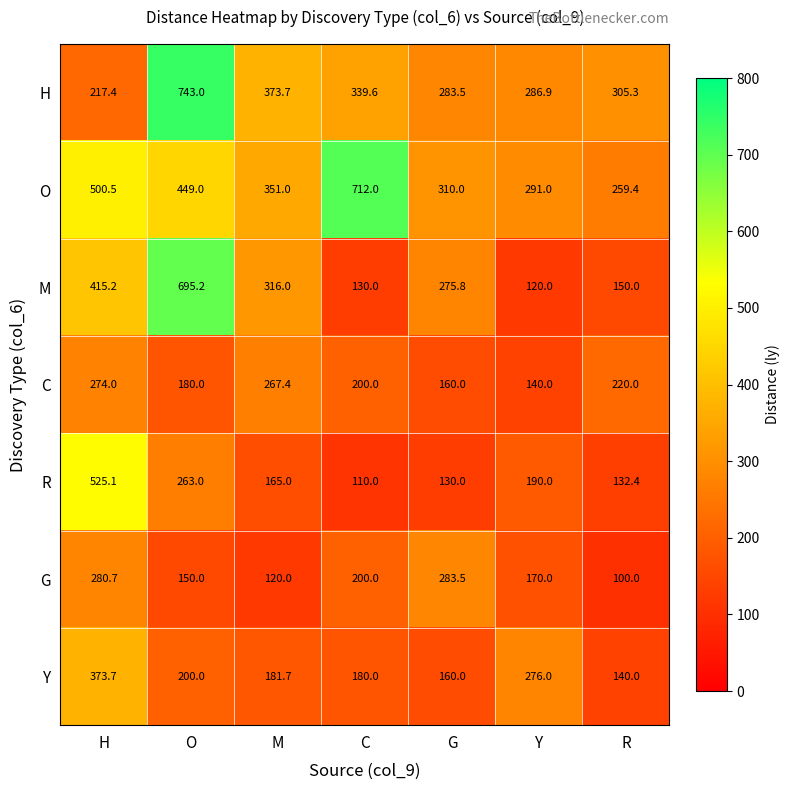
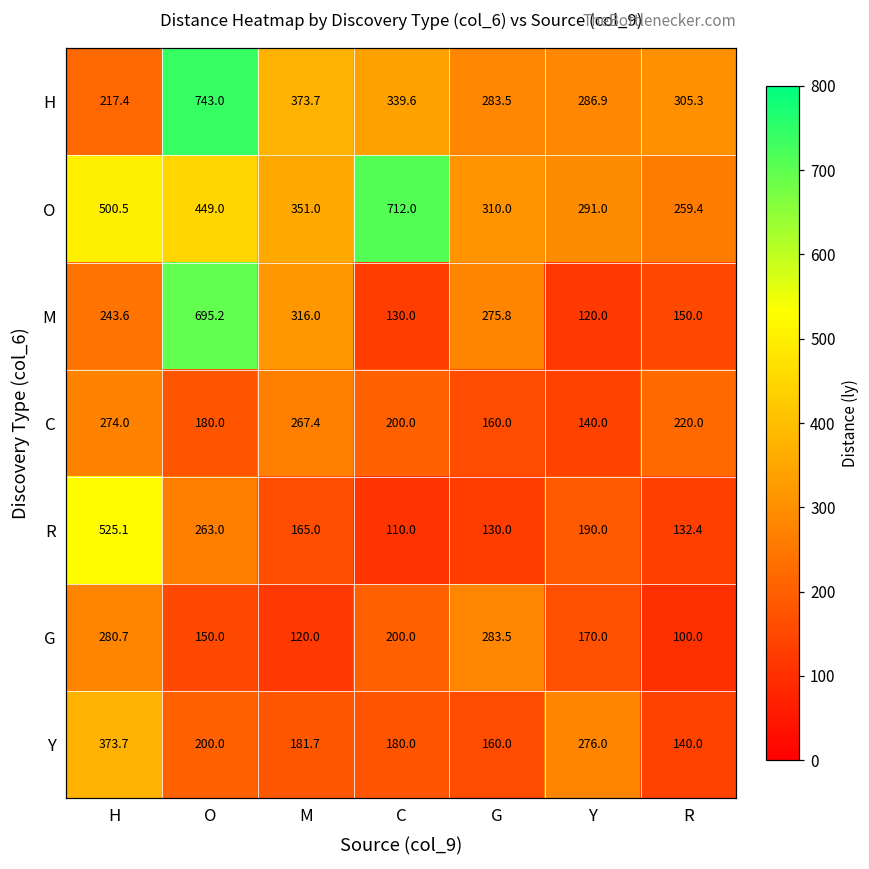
  {
    "H": {
      "H": 217.4,
      "O": 743.0,
      "M": 373.7,
      "C": 339.6,
      "G": 283.5,
      "Y": 286.9,
      "R": 305.3
    },
    "O": {
      "H": 500.5,
      "O": 449.0,
      "M": 351.0,
      "C": 712.0,
      "G": 310.0,
      "Y": 291.0,
      "R": 259.4
    },
    "M": {
-     "H": 415.2,
+     "H": 243.6,
      "O": 695.2,
      "M": 316.0,
      "C": 130.0,
      "G": 275.8,
      "Y": 120.0,
      "R": 150.0
    },
    "C": {
      "H": 274.0,
      "O": 180.0,
      "M": 267.4,
      "C": 200.0,
      "G": 160.0,
      "Y": 140.0,
      "R": 220.0
    },
    "R": {
      "H": 525.1,
      "O": 263.0,
      "M": 165.0,
      "C": 110.0,
      "G": 130.0,
      "Y": 190.0,
      "R": 132.4
    },
    "G": {
      "H": 280.7,
      "O": 150.0,
      "M": 120.0,
      "C": 200.0,
      "G": 283.5,
      "Y": 170.0,
      "R": 100.0
    },
    "Y": {
      "H": 373.7,
      "O": 200.0,
      "M": 181.7,
      "C": 180.0,
      "G": 160.0,
      "Y": 276.0,
      "R": 140.0
    }
  }
